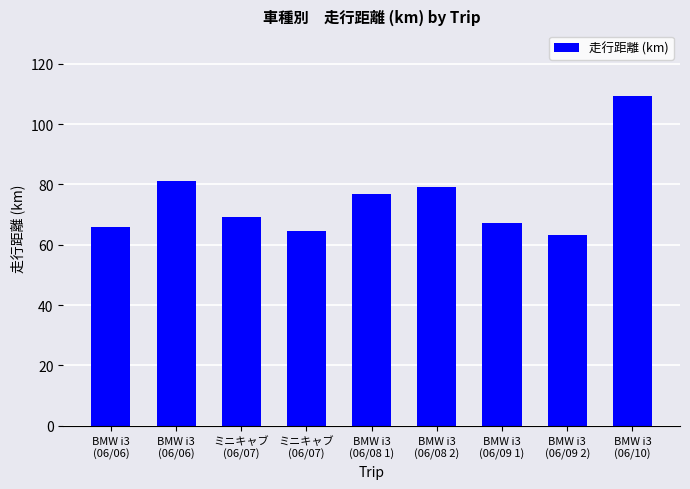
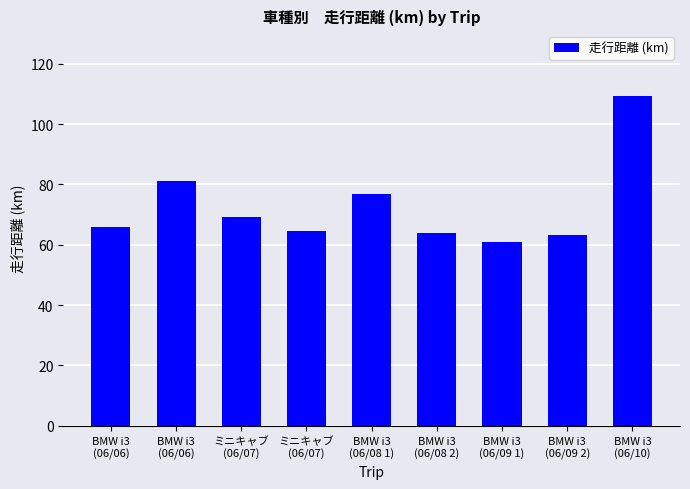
  {
    "BMW i3 (06/08 1)": 77,
-   "BMW i3 (06/08 2)": 79,
-   "BMW i3 (06/09 1)": 67,
+   "BMW i3 (06/08 2)": 64,
+   "BMW i3 (06/09 1)": 61,
    "BMW i3 (06/09 2)": 63,
    "BMW i3 (06/10)": 109
  }
